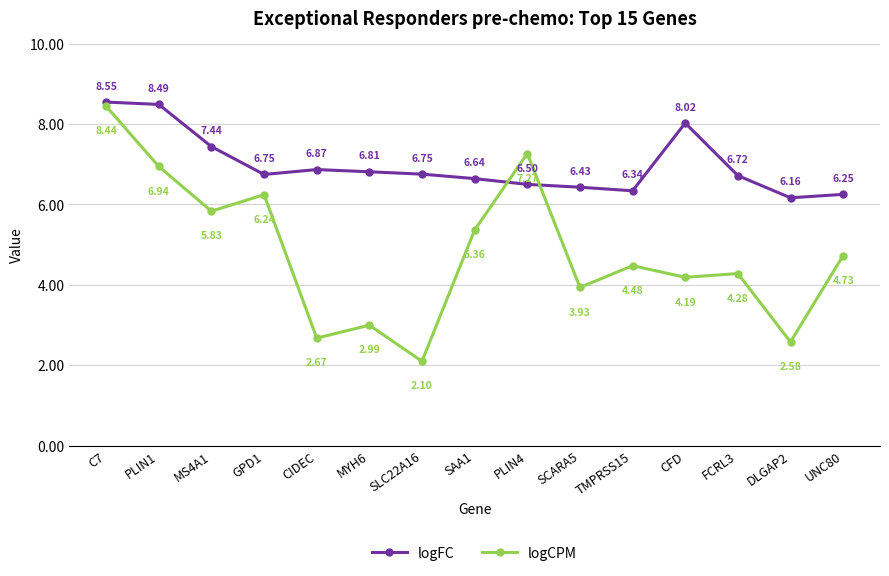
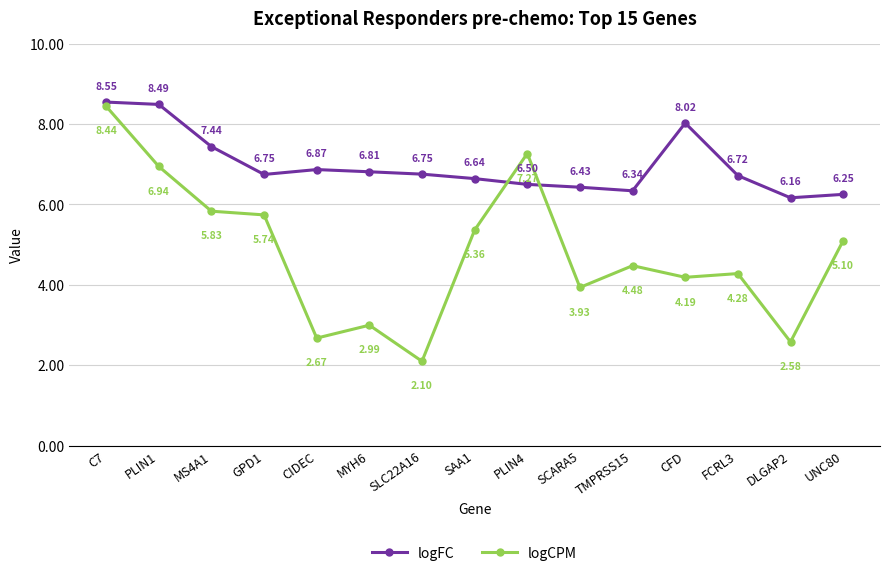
  {
    "logFC": {
      "C7": 8.55,
      "PLIN1": 8.49,
      "MS4A1": 7.44,
      "GPD1": 6.75,
      "CIDEC": 6.87,
      "MYH6": 6.81,
      "SLC22A16": 6.75,
      "SAA1": 6.64,
      "PLIN4": 6.50,
      "SCARA5": 6.43,
      "TMPRSS15": 6.34,
      "CFD": 8.02,
      "FCRL3": 6.72,
      "DLGAP2": 6.16,
      "UNC80": 6.25
    },
    "logCPM": {
      "C7": 8.44,
      "PLIN1": 6.94,
      "MS4A1": 5.83,
-     "GPD1": 6.24,
+     "GPD1": 5.74,
      "CIDEC": 2.67,
      "MYH6": 2.99,
      "SLC22A16": 2.10,
      "SAA1": 5.36,
      "SCARA5": 3.93,
      "TMPRSS15": 4.48,
      "CFD": 4.19,
      "FCRL3": 4.28,
      "DLGAP2": 2.58,
-     "UNC80": 4.73
+     "UNC80": 5.10
    }
  }
